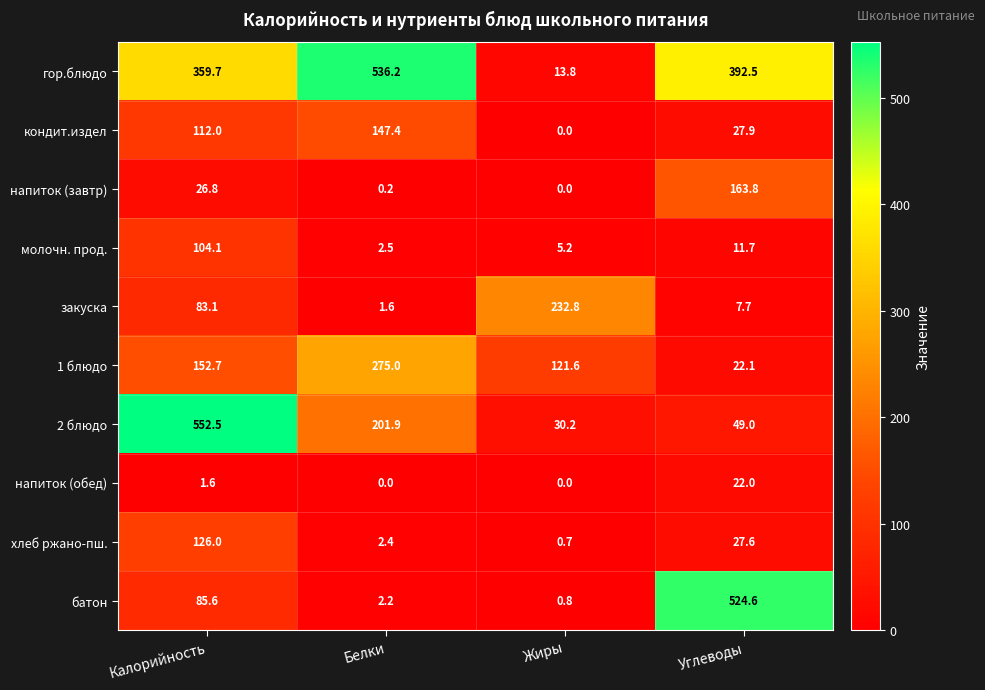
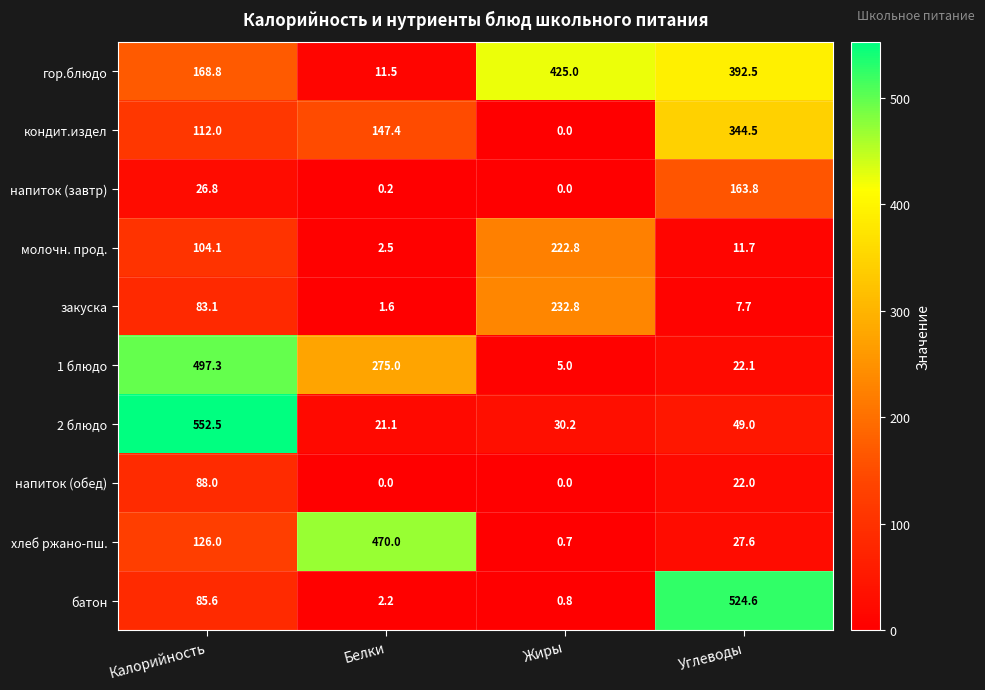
  {
    "гор.блюдо": {
-     "Калорийность": 359.7,
-     "Белки": 536.2,
-     "Жиры": 13.8,
+     "Калорийность": 168.8,
+     "Белки": 11.5,
+     "Жиры": 425.0,
      "Углеводы": 392.5
    },
    "кондит.издел": {
      "Калорийность": 112.0,
      "Белки": 147.4,
      "Жиры": 0.0,
-     "Углеводы": 27.9
+     "Углеводы": 344.5
    },
    "напиток (завтр)": {
      "Калорийность": 26.8,
      "Белки": 0.2,
      "Жиры": 0.0,
      "Углеводы": 163.8
    },
    "молочн. прод.": {
      "Калорийность": 104.1,
      "Белки": 2.5,
-     "Жиры": 5.2,
+     "Жиры": 222.8,
      "Углеводы": 11.7
    },
    "закуска": {
      "Калорийность": 83.1,
      "Белки": 1.6,
      "Жиры": 232.8,
      "Углеводы": 7.7
    },
    "1 блюдо": {
-     "Калорийность": 152.7,
+     "Калорийность": 497.3,
      "Белки": 275.0,
-     "Жиры": 121.6,
+     "Жиры": 5.0,
      "Углеводы": 22.1
    },
    "2 блюдо": {
      "Калорийность": 552.5,
-     "Белки": 201.9,
+     "Белки": 21.1,
      "Жиры": 30.2,
      "Углеводы": 49.0
    },
    "напиток (обед)": {
-     "Калорийность": 1.6,
+     "Калорийность": 88.0,
      "Белки": 0.0,
      "Жиры": 0.0,
      "Углеводы": 22.0
    },
    "хлеб ржано-пш.": {
      "Калорийность": 126.0,
-     "Белки": 2.4,
+     "Белки": 470.0,
      "Жиры": 0.7,
      "Углеводы": 27.6
    },
    "батон": {
      "Калорийность": 85.6,
      "Белки": 2.2,
      "Жиры": 0.8,
      "Углеводы": 524.6
    }
  }
